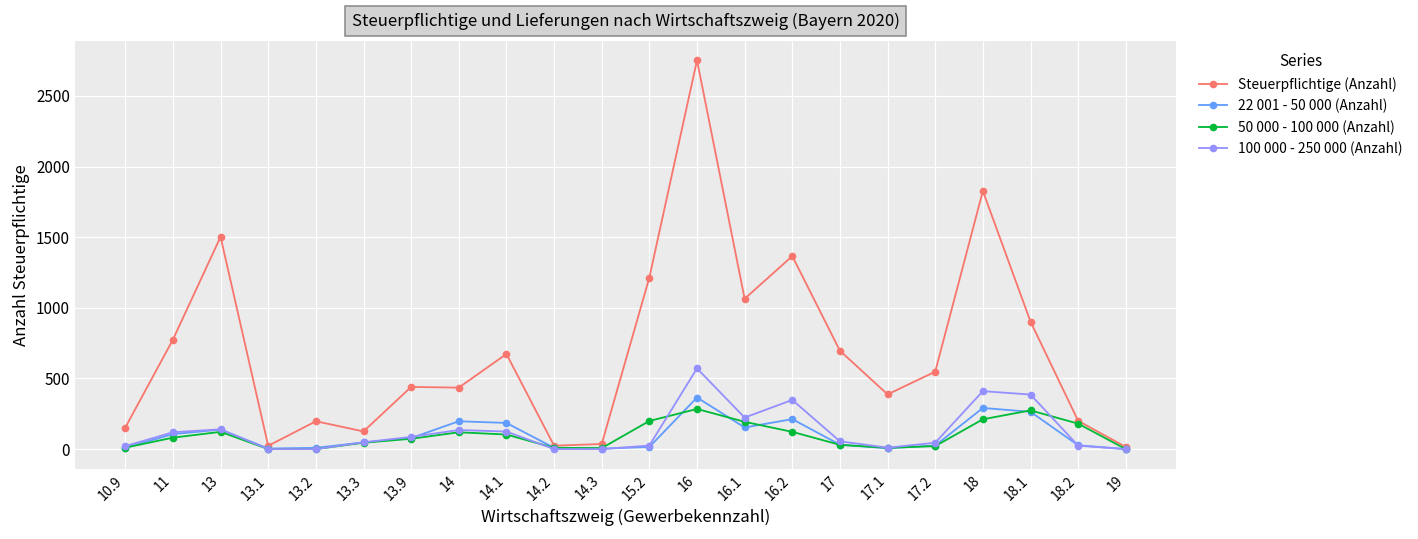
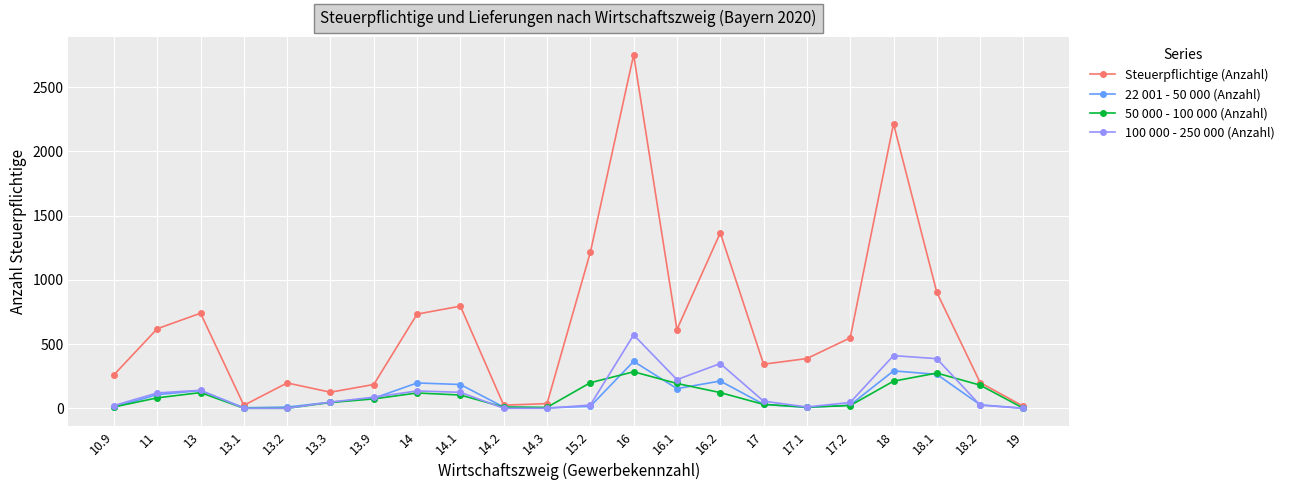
  {
    "Steuerpflichtige (Anzahl)": {
-     "10.9": 150,
-     "11": 780,
-     "13": 1500,
+     "10.9": 260,
+     "11": 620,
+     "13": 740,
      "13.2": 200,
      "13.3": 130,
-     "13.9": 440,
-     "14": 440,
-     "14.1": 670,
+     "13.9": 190,
+     "14": 730,
+     "14.1": 800,
      "14.3": 40,
      "15.2": 1210,
      "16": 2750,
-     "16.1": 1060,
+     "16.1": 610,
      "16.2": 1370,
-     "17": 700,
+     "17": 340,
      "17.1": 390,
      "17.2": 550,
-     "18": 1830,
+     "18": 2220,
      "18.1": 900
    },
    "50 000 - 100 000 (Anzahl)": {
      "11": 80,
      "14.1": 100,
      "15.2": 200,
      "16": 280,
      "16.1": 190,
      "16.2": 120,
      "18": 210
    }
  }
